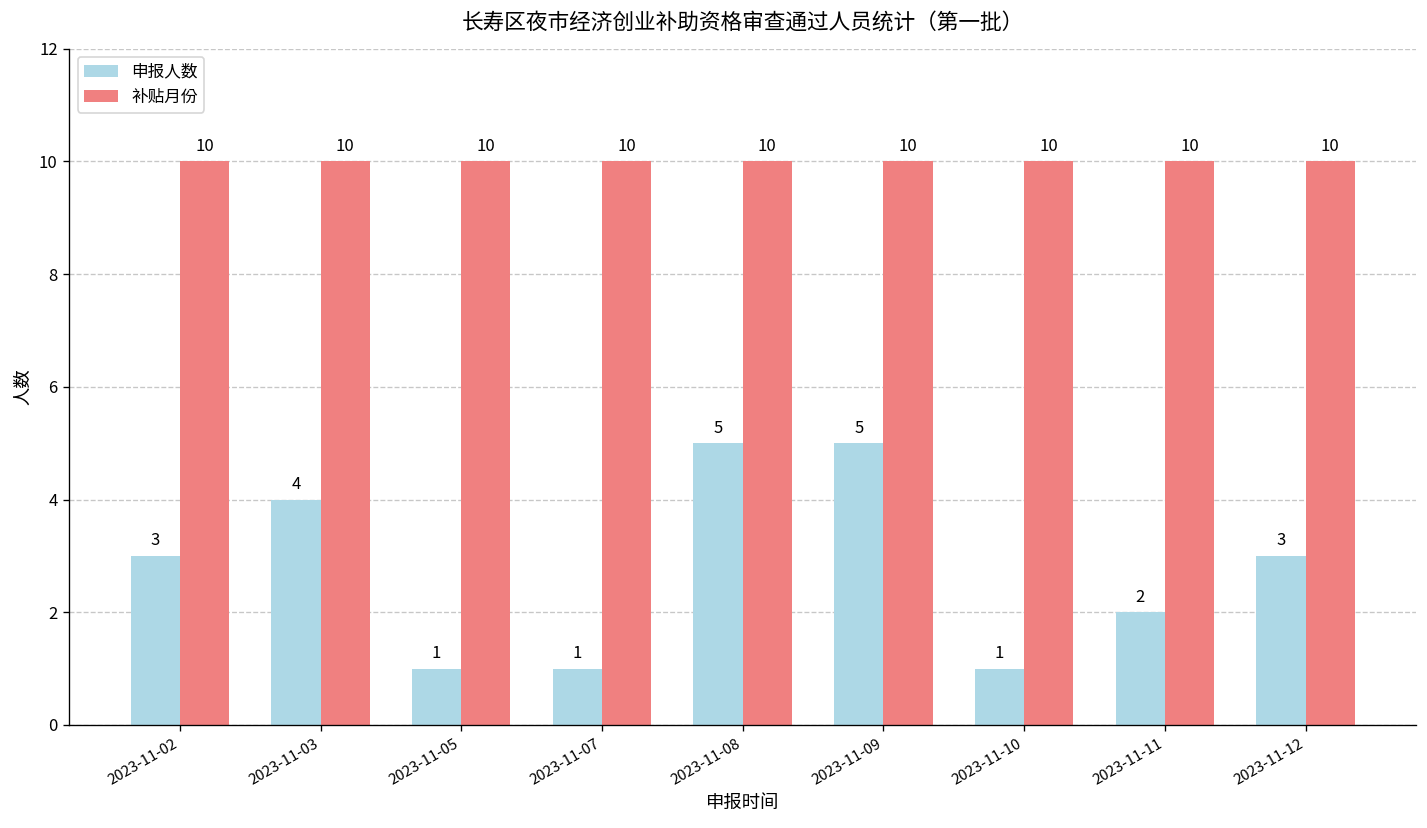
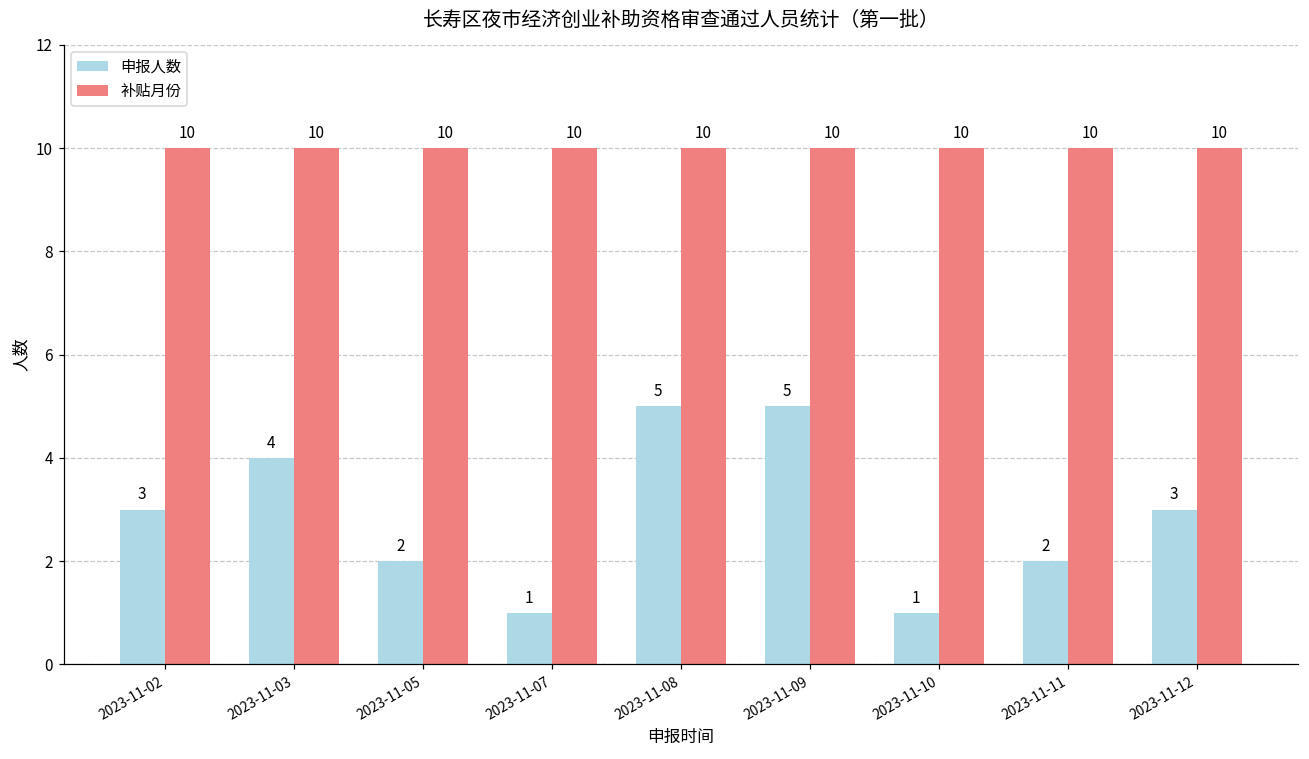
  {
    "申报人数": {
      "2023-11-02": 3,
      "2023-11-03": 4,
-     "2023-11-05": 1,
+     "2023-11-05": 2,
      "2023-11-07": 1,
      "2023-11-08": 5,
      "2023-11-09": 5,
      "2023-11-10": 1,
      "2023-11-11": 2,
      "2023-11-12": 3
    },
    "补贴月份": {
      "2023-11-02": 10,
      "2023-11-03": 10,
      "2023-11-05": 10,
      "2023-11-07": 10,
      "2023-11-08": 10,
      "2023-11-09": 10,
      "2023-11-10": 10,
      "2023-11-11": 10,
      "2023-11-12": 10
    }
  }
